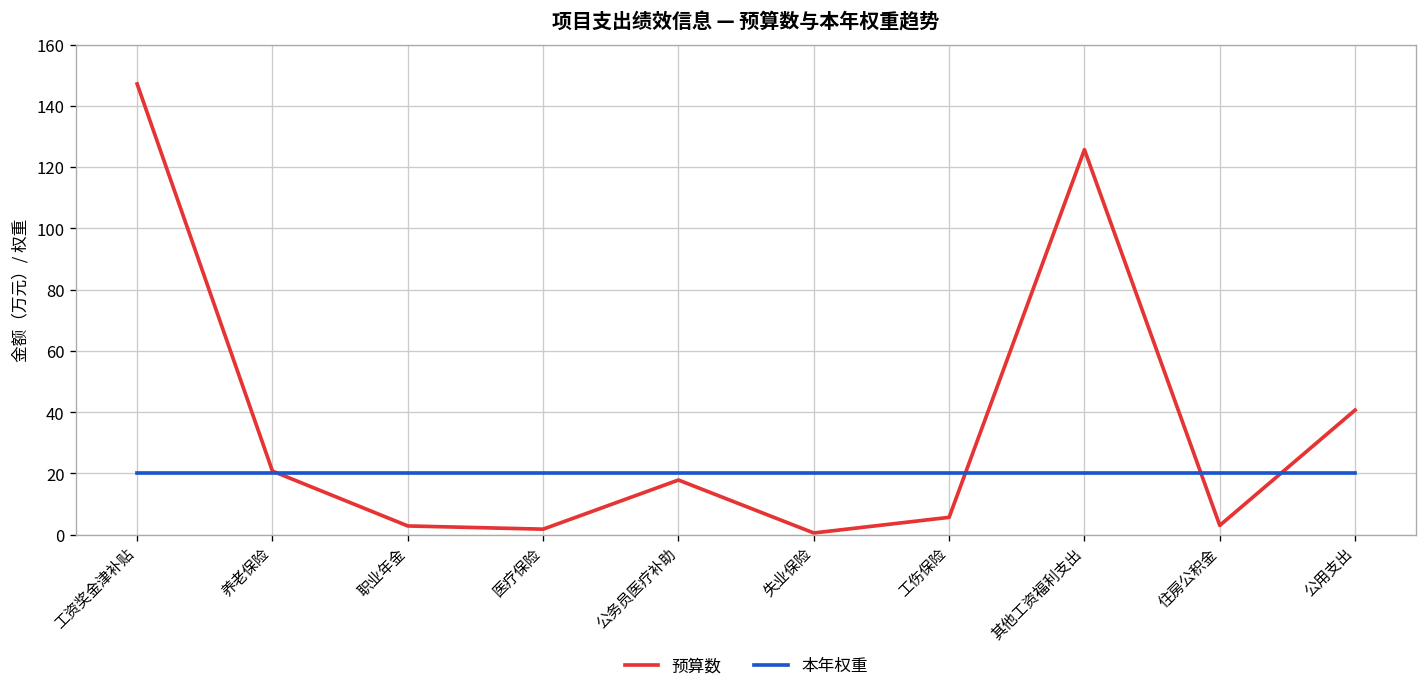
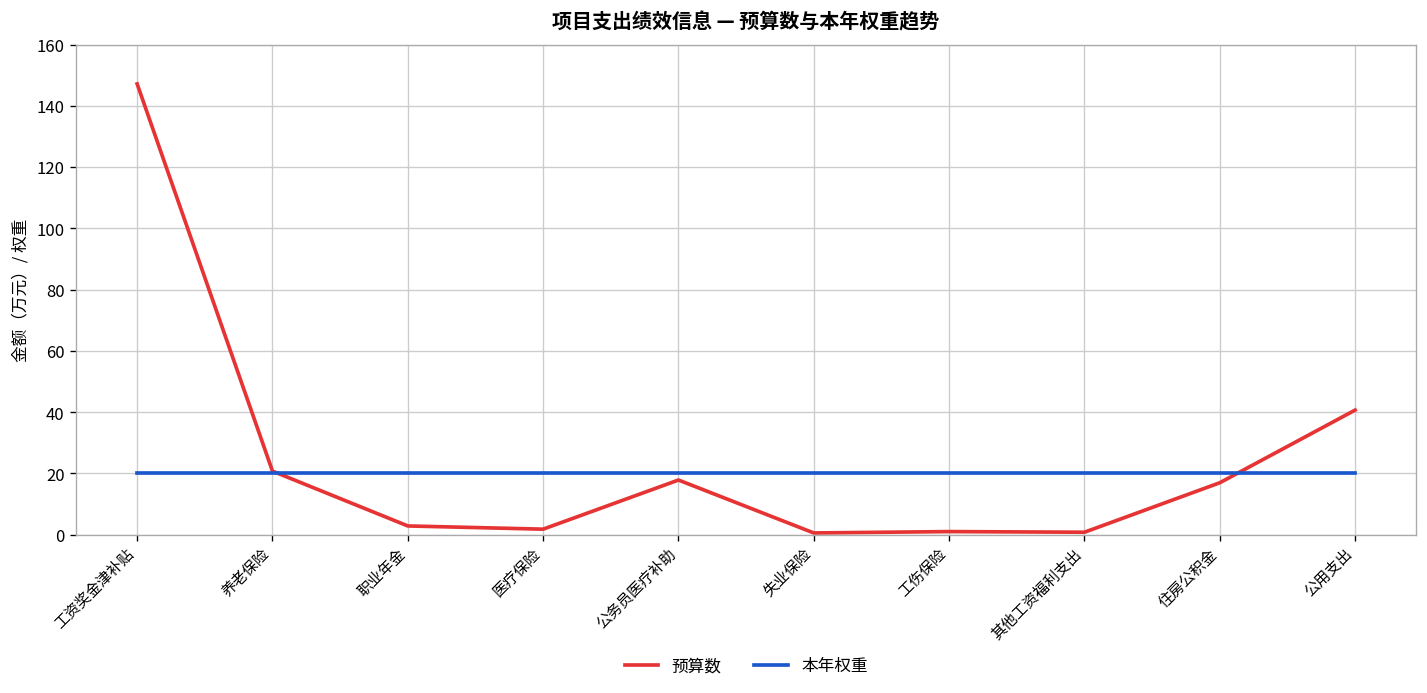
  {
    "预算数": {
      "工资奖金津补贴": 147,
      "职业年金": 3,
      "医疗保险": 2,
      "公务员医疗补助": 18,
      "失业保险": 1,
-     "工伤保险": 6,
-     "其他工资福利支出": 126,
-     "住房公积金": 3,
+     "工伤保险": 1,
+     "其他工资福利支出": 1,
+     "住房公积金": 17,
      "公用支出": 41
    },
    "本年权重": {
      "工资奖金津补贴": 20,
      "职业年金": 20,
      "医疗保险": 20,
      "公务员医疗补助": 20,
      "失业保险": 20,
      "工伤保险": 20,
      "其他工资福利支出": 20,
      "住房公积金": 20,
      "公用支出": 20
    }
  }
